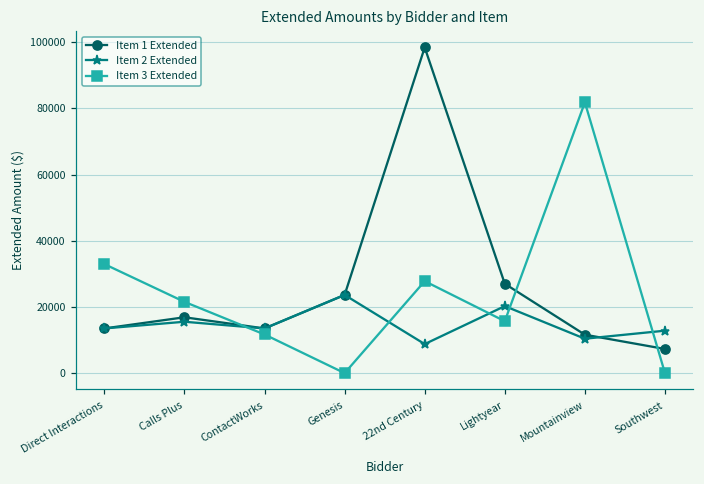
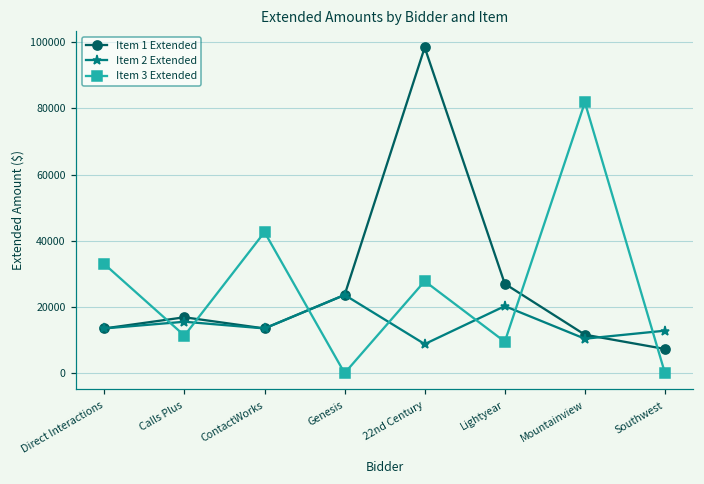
  {
    "Item 3 Extended": {
      "Direct Interactions": 33000,
-     "Calls Plus": 22000,
-     "ContactWorks": 12000,
+     "Calls Plus": 11000,
+     "ContactWorks": 43000,
      "Genesis": 0,
      "22nd Century": 28000,
-     "Lightyear": 16000,
+     "Lightyear": 9000,
      "Mountainview": 82000,
      "Southwest": 0
    }
  }
